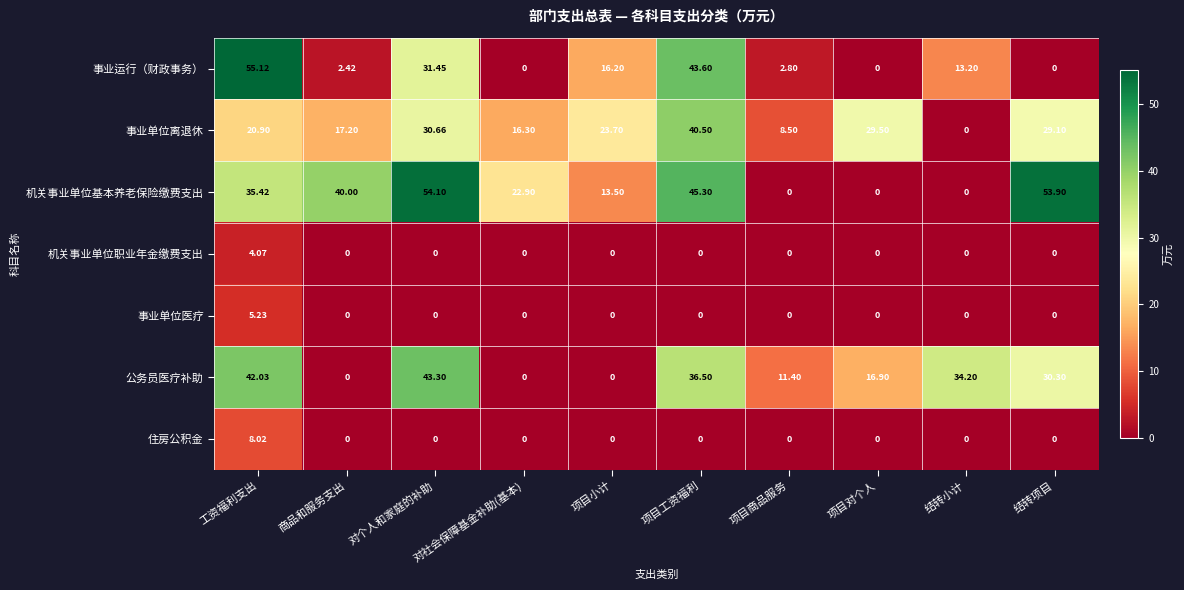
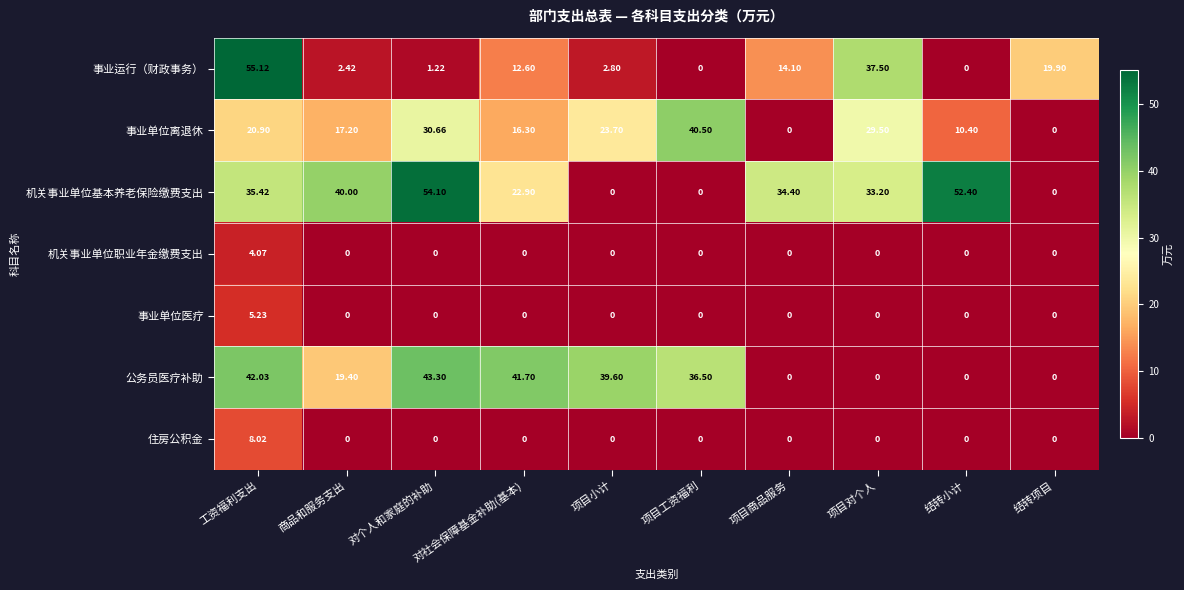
  {
    "事业运行（财政事务）": {
      "工资福利支出": 55.12,
      "商品和服务支出": 2.42,
-     "对个人和家庭的补助": 31.45,
-     "对社会保障基金补助(基本)": 0,
-     "项目小计": 16.20,
-     "项目工资福利": 43.60,
-     "项目商品服务": 2.80,
-     "项目对个人": 0,
-     "结转小计": 13.20,
-     "结转项目": 0
+     "对个人和家庭的补助": 1.22,
+     "对社会保障基金补助(基本)": 12.60,
+     "项目小计": 2.80,
+     "项目工资福利": 0,
+     "项目商品服务": 14.10,
+     "项目对个人": 37.50,
+     "结转小计": 0,
+     "结转项目": 19.90
    },
    "事业单位离退休": {
      "工资福利支出": 20.90,
      "商品和服务支出": 17.20,
      "对个人和家庭的补助": 30.66,
      "对社会保障基金补助(基本)": 16.30,
      "项目小计": 23.70,
      "项目工资福利": 40.50,
-     "项目商品服务": 8.50,
+     "项目商品服务": 0,
      "项目对个人": 29.50,
-     "结转小计": 0,
-     "结转项目": 29.10
+     "结转小计": 10.40,
+     "结转项目": 0
    },
    "机关事业单位基本养老保险缴费支出": {
      "工资福利支出": 35.42,
      "商品和服务支出": 40.00,
      "对个人和家庭的补助": 54.10,
      "对社会保障基金补助(基本)": 22.90,
-     "项目小计": 13.50,
-     "项目工资福利": 45.30,
-     "项目商品服务": 0,
-     "项目对个人": 0,
-     "结转小计": 0,
-     "结转项目": 53.90
+     "项目小计": 0,
+     "项目工资福利": 0,
+     "项目商品服务": 34.40,
+     "项目对个人": 33.20,
+     "结转小计": 52.40,
+     "结转项目": 0
    },
    "机关事业单位职业年金缴费支出": {
      "工资福利支出": 4.07,
      "商品和服务支出": 0,
      "对个人和家庭的补助": 0,
      "对社会保障基金补助(基本)": 0,
      "项目小计": 0,
      "项目工资福利": 0,
      "项目商品服务": 0,
      "项目对个人": 0,
      "结转小计": 0,
      "结转项目": 0
    },
    "事业单位医疗": {
      "工资福利支出": 5.23,
      "商品和服务支出": 0,
      "对个人和家庭的补助": 0,
      "对社会保障基金补助(基本)": 0,
      "项目小计": 0,
      "项目工资福利": 0,
      "项目商品服务": 0,
      "项目对个人": 0,
      "结转小计": 0,
      "结转项目": 0
    },
    "公务员医疗补助": {
      "工资福利支出": 42.03,
-     "商品和服务支出": 0,
+     "商品和服务支出": 19.40,
      "对个人和家庭的补助": 43.30,
-     "对社会保障基金补助(基本)": 0,
-     "项目小计": 0,
+     "对社会保障基金补助(基本)": 41.70,
+     "项目小计": 39.60,
      "项目工资福利": 36.50,
-     "项目商品服务": 11.40,
-     "项目对个人": 16.90,
-     "结转小计": 34.20,
-     "结转项目": 30.30
+     "项目商品服务": 0,
+     "项目对个人": 0,
+     "结转小计": 0,
+     "结转项目": 0
    },
    "住房公积金": {
      "工资福利支出": 8.02,
      "商品和服务支出": 0,
      "对个人和家庭的补助": 0,
      "对社会保障基金补助(基本)": 0,
      "项目小计": 0,
      "项目工资福利": 0,
      "项目商品服务": 0,
      "项目对个人": 0,
      "结转小计": 0,
      "结转项目": 0
    }
  }
